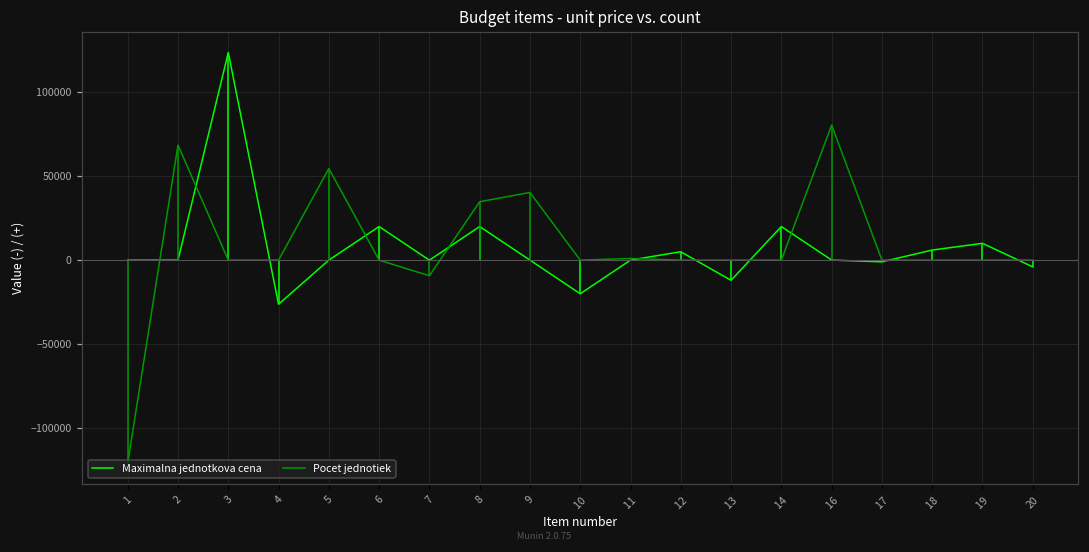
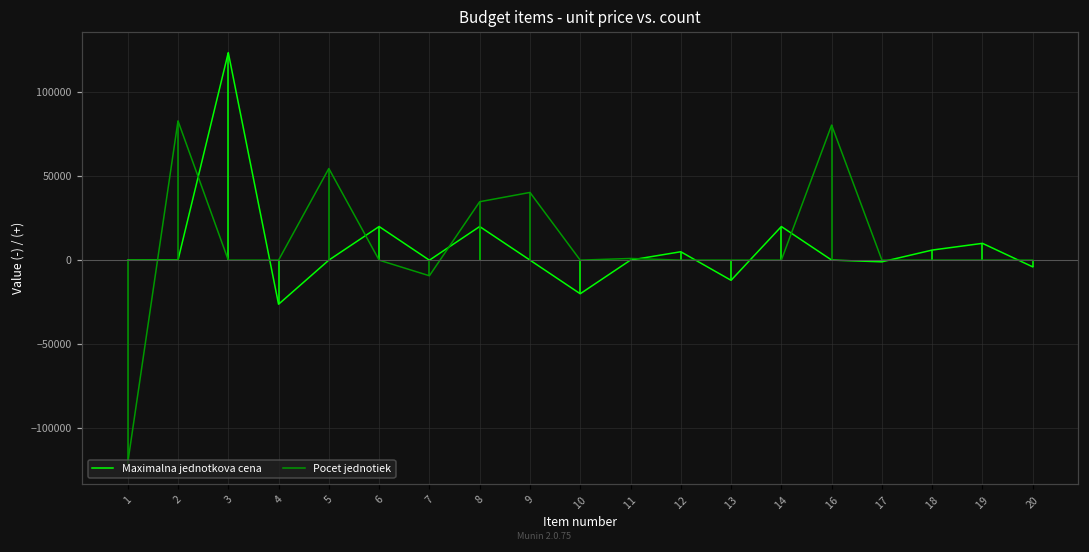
  {
    "Maximalna jednotkova cena": {
      "1": 0,
      "2": 0,
      "3": 124000,
      "4": -26000,
      "5": 0,
      "6": 20000,
      "7": 0,
      "8": 20000,
      "9": 0,
      "10": -20000,
      "12": 5000,
      "13": -12000,
      "14": 20000,
      "16": 0,
      "18": 6000,
      "19": 10000,
      "20": -4000
    },
    "Pocet jednotiek": {
-     "2": 68000,
+     "2": 83000,
      "3": 0,
      "4": 0,
      "5": 55000,
      "6": 0,
      "7": -9000,
      "8": 35000,
      "9": 40000,
      "10": 0,
      "12": 0,
      "13": 0,
      "14": 0,
      "16": 80000,
      "18": 0,
      "19": 0,
      "20": 0
    }
  }
